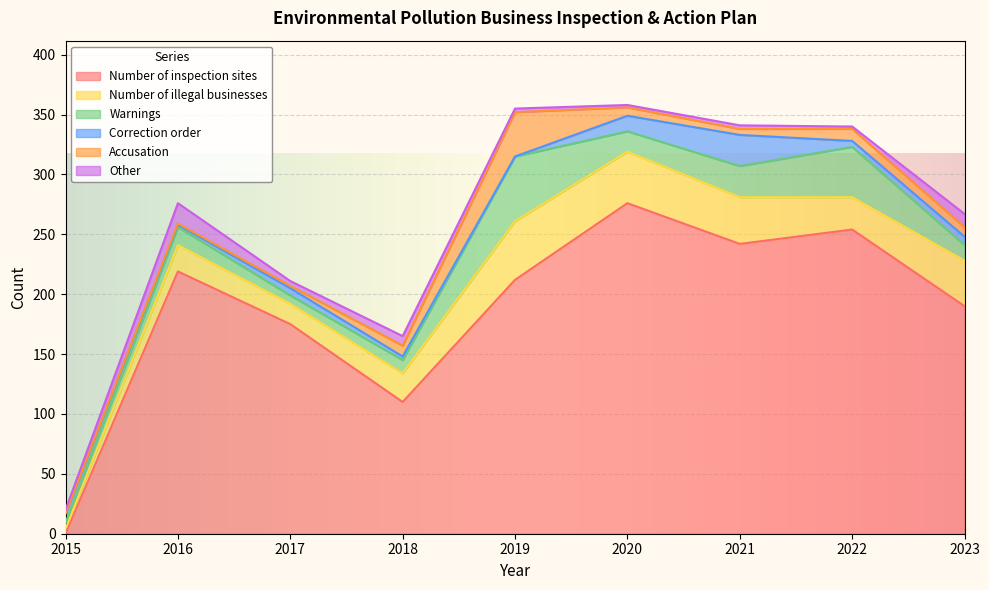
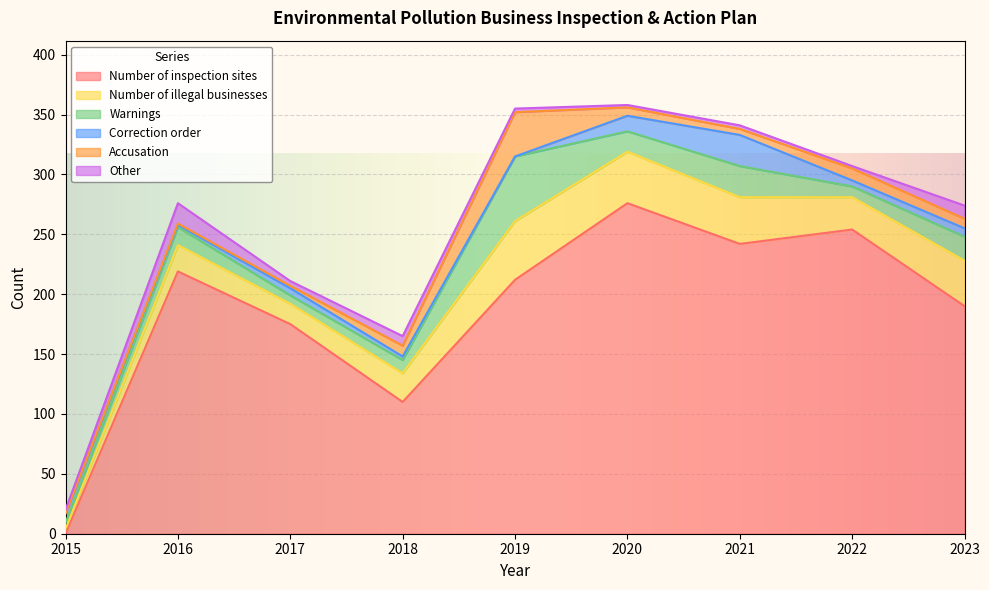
  {
    "Number of inspection sites": {
      "2015": 0,
      "2016": 219,
      "2017": 175,
      "2018": 110,
      "2019": 212,
      "2020": 276,
      "2021": 242,
      "2022": 254,
      "2023": 190
    },
    "Number of illegal businesses": {
      "2015": 4,
      "2016": 22,
      "2017": 17,
      "2018": 24,
      "2019": 49,
      "2020": 43,
      "2021": 39,
      "2022": 27,
      "2023": 38
    },
    "Warnings": {
      "2015": 5,
      "2017": 7,
      "2018": 11,
      "2020": 17,
      "2021": 26,
-     "2022": 42,
-     "2023": 13
+     "2022": 9,
+     "2023": 20
    },
    "Correction order": {
      "2018": 3,
      "2020": 13,
      "2021": 26,
      "2022": 5,
      "2023": 7
    },
    "Accusation": {
      "2018": 9,
      "2019": 37,
      "2021": 5,
      "2023": 8
    },
    "Other": {
      "2015": 3,
      "2016": 17,
      "2017": 4,
      "2018": 8,
      "2019": 3,
      "2021": 3,
      "2023": 11
    }
  }
